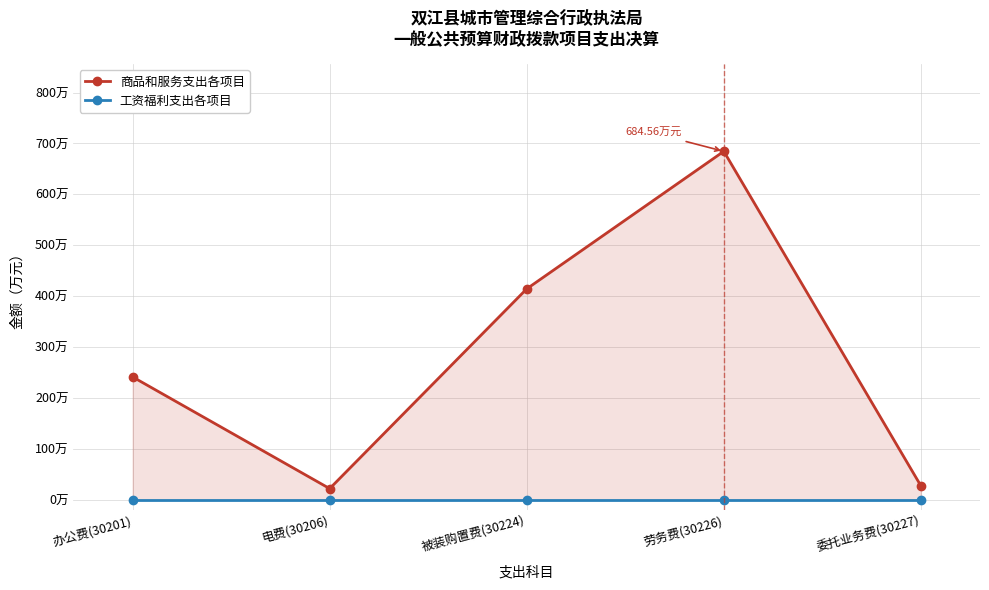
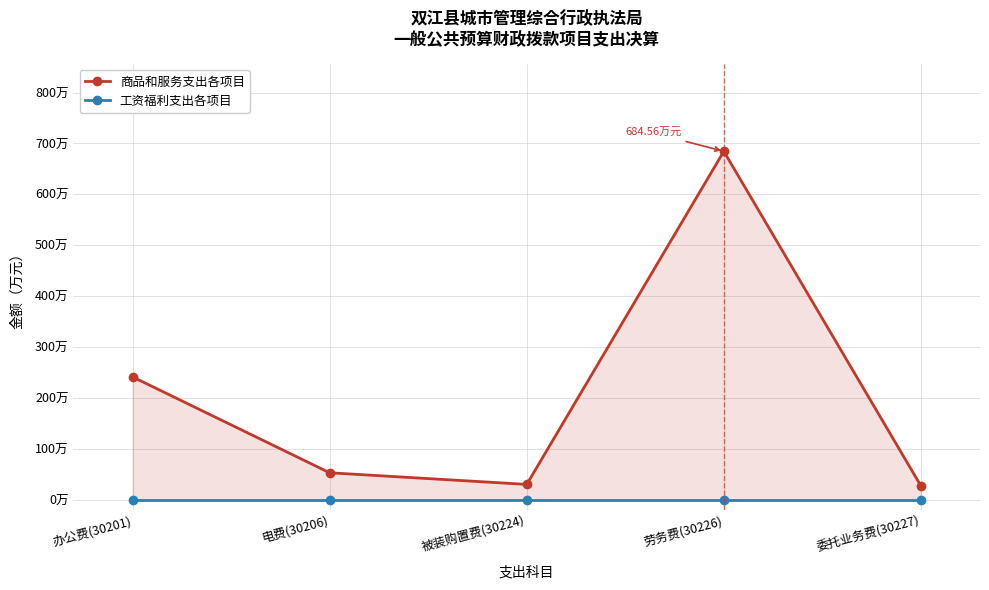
  {
    "商品和服务支出各项目": {
      "办公费(30201)": "240万",
-     "电费(30206)": "20万",
-     "被装购置费(30224)": "410万",
+     "电费(30206)": "50万",
+     "被装购置费(30224)": "30万",
      "委托业务费(30227)": "30万"
    },
    "工资福利支出各项目": {
      "办公费(30201)": "0万",
      "电费(30206)": "0万",
      "被装购置费(30224)": "0万",
      "劳务费(30226)": "0万",
      "委托业务费(30227)": "0万"
    }
  }
